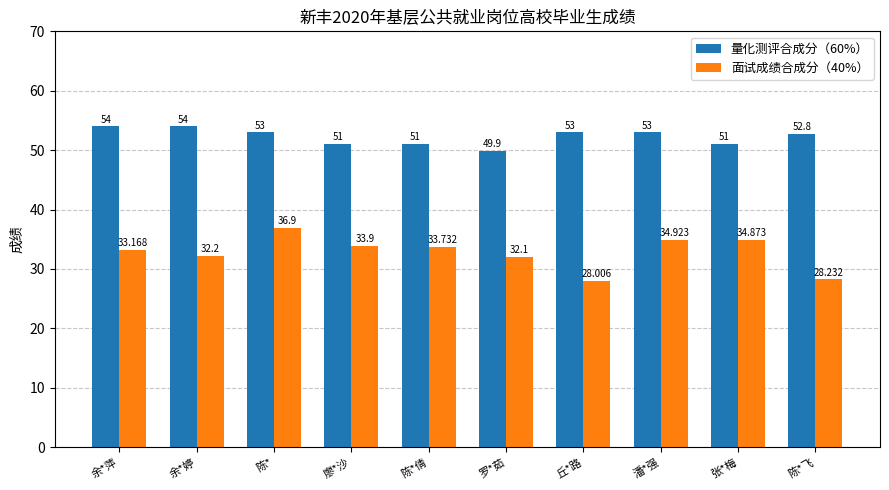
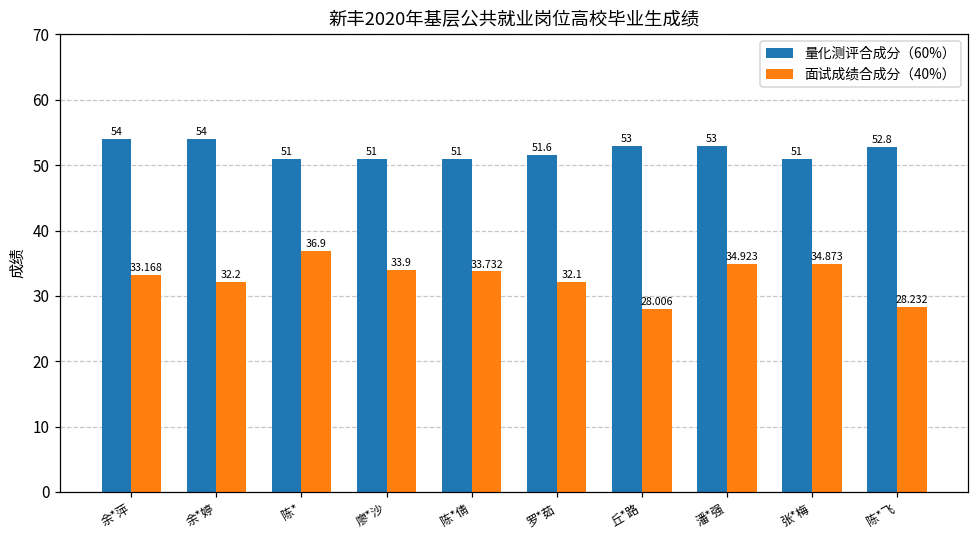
  {
    "量化测评合成分（60%）": {
      "余*萍": 54,
      "余*婷": 54,
-     "陈*": 53,
+     "陈*": 51,
      "廖*沙": 51,
      "陈*倩": 51,
-     "罗*茹": 49.9,
+     "罗*茹": 51.6,
      "丘*路": 53,
      "潘*强": 53,
      "张*梅": 51,
      "陈*飞": 52.8
    },
    "面试成绩合成分（40%）": {
      "余*萍": 33.168,
      "余*婷": 32.2,
      "陈*": 36.9,
      "廖*沙": 33.9,
      "陈*倩": 33.732,
      "罗*茹": 32.1,
      "丘*路": 28.006,
      "潘*强": 34.923,
      "张*梅": 34.873,
      "陈*飞": 28.232
    }
  }
